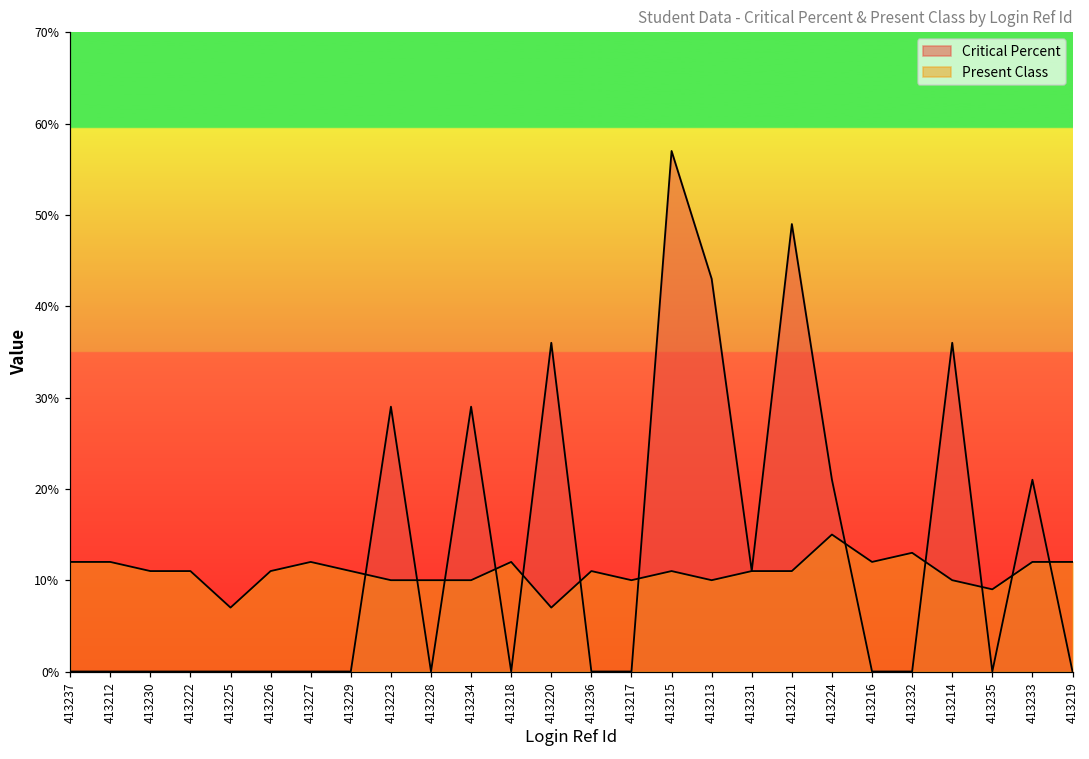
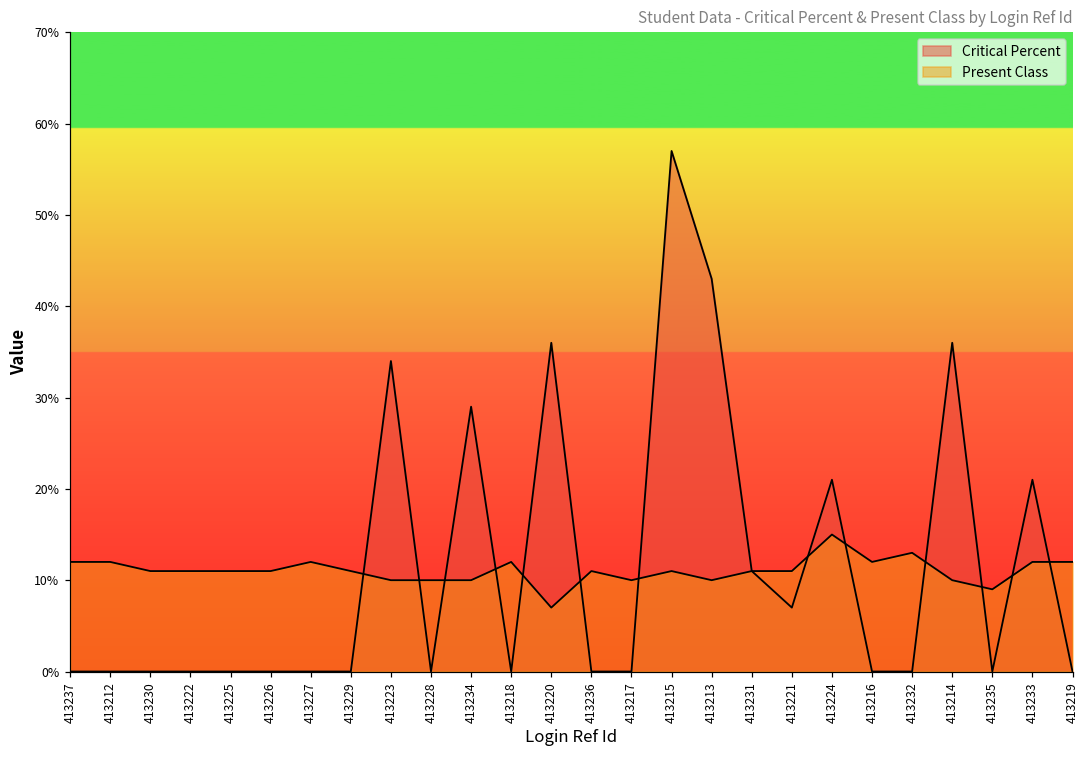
  {
    "Critical Percent": {
      "413237": "0%",
      "413212": "0%",
      "413230": "0%",
      "413222": "0%",
      "413225": "0%",
      "413226": "0%",
      "413227": "0%",
      "413229": "0%",
-     "413223": "29%",
+     "413223": "34%",
      "413228": "0%",
      "413234": "29%",
      "413218": "0%",
      "413220": "36%",
      "413236": "0%",
      "413217": "0%",
      "413215": "57%",
      "413213": "43%",
-     "413221": "49%",
+     "413221": "7%",
      "413224": "21%",
      "413216": "0%",
      "413232": "0%",
      "413214": "36%",
      "413235": "0%",
      "413233": "21%",
      "413219": "0%"
    },
    "Present Class": {
      "413237": "12%",
      "413212": "12%",
      "413230": "11%",
      "413222": "11%",
-     "413225": "7%",
+     "413225": "11%",
      "413226": "11%",
      "413227": "12%",
      "413229": "11%",
      "413223": "10%",
      "413228": "10%",
      "413234": "10%",
      "413218": "12%",
      "413220": "7%",
      "413236": "11%",
      "413217": "10%",
      "413215": "11%",
      "413213": "10%",
      "413221": "11%",
      "413224": "15%",
      "413216": "12%",
      "413232": "13%",
      "413214": "10%",
      "413235": "9%",
      "413233": "12%",
      "413219": "12%"
    }
  }
